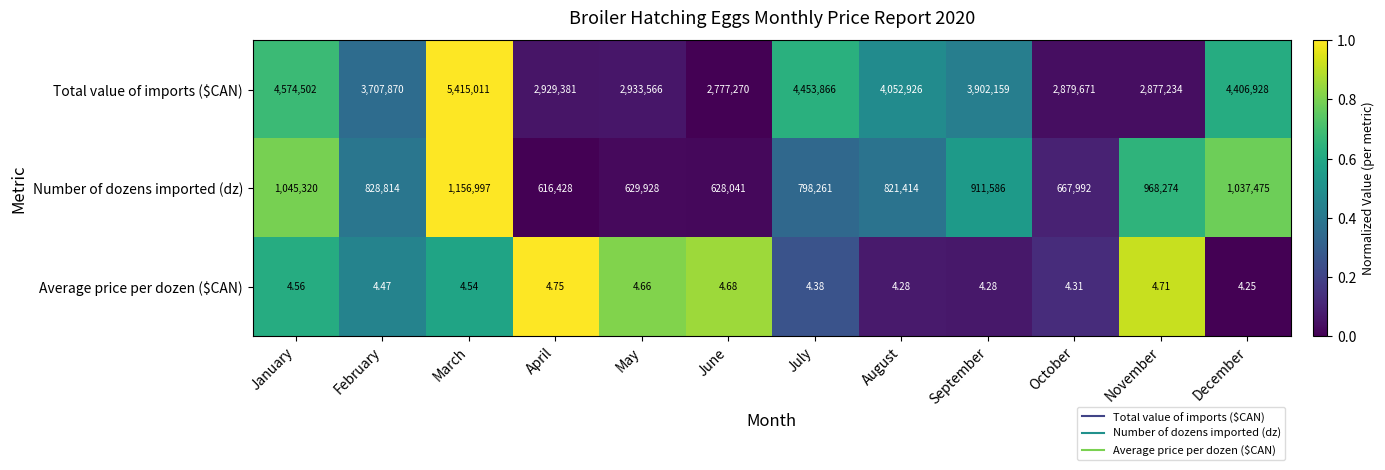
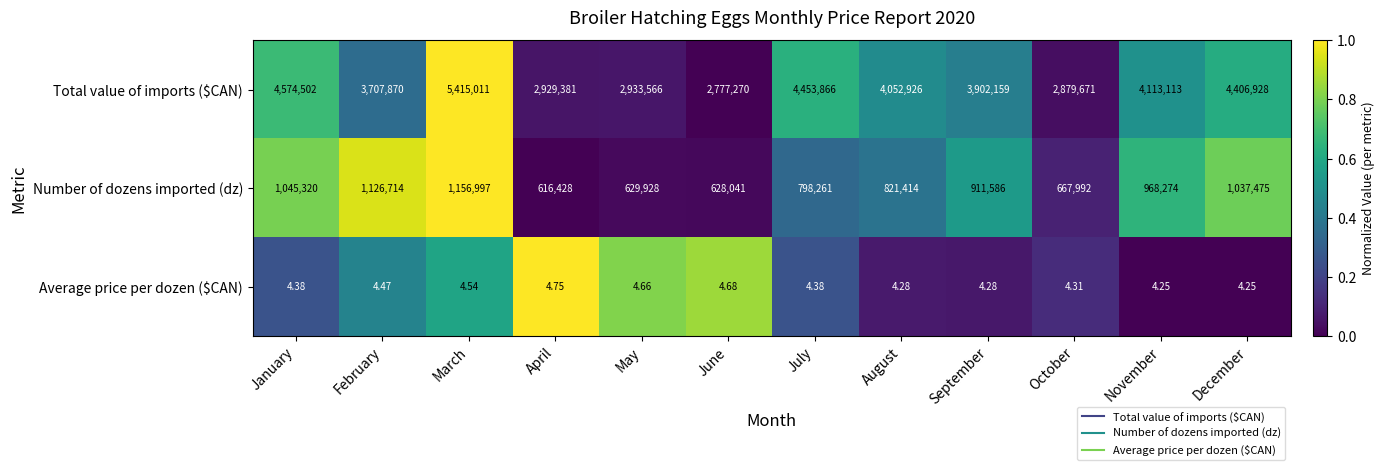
  {
    "Total value of imports ($CAN)": {
      "January": "4,574,502",
      "February": "3,707,870",
      "March": "5,415,011",
      "April": "2,929,381",
      "May": "2,933,566",
      "June": "2,777,270",
      "July": "4,453,866",
      "August": "4,052,926",
      "September": "3,902,159",
      "October": "2,879,671",
-     "November": "2,877,234",
+     "November": "4,113,113",
      "December": "4,406,928"
    },
    "Number of dozens imported (dz)": {
      "January": "1,045,320",
-     "February": "828,814",
+     "February": "1,126,714",
      "March": "1,156,997",
      "April": "616,428",
      "May": "629,928",
      "June": "628,041",
      "July": "798,261",
      "August": "821,414",
      "September": "911,586",
      "October": "667,992",
      "November": "968,274",
      "December": "1,037,475"
    },
    "Average price per dozen ($CAN)": {
-     "January": "4.56",
+     "January": "4.38",
      "February": "4.47",
      "March": "4.54",
      "April": "4.75",
      "May": "4.66",
      "June": "4.68",
      "July": "4.38",
      "August": "4.28",
      "September": "4.28",
      "October": "4.31",
-     "November": "4.71",
+     "November": "4.25",
      "December": "4.25"
    }
  }
